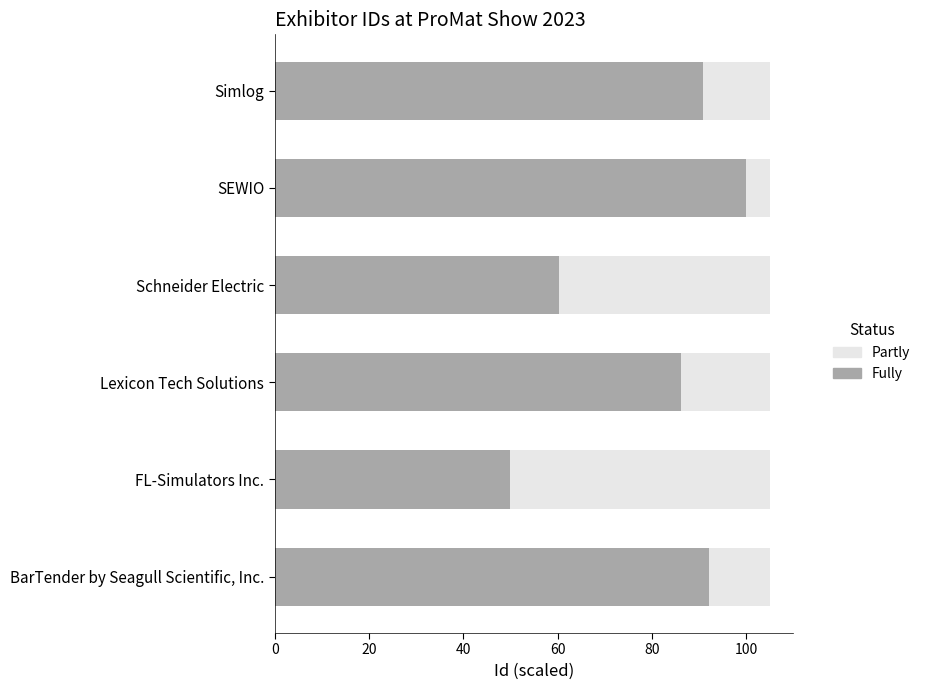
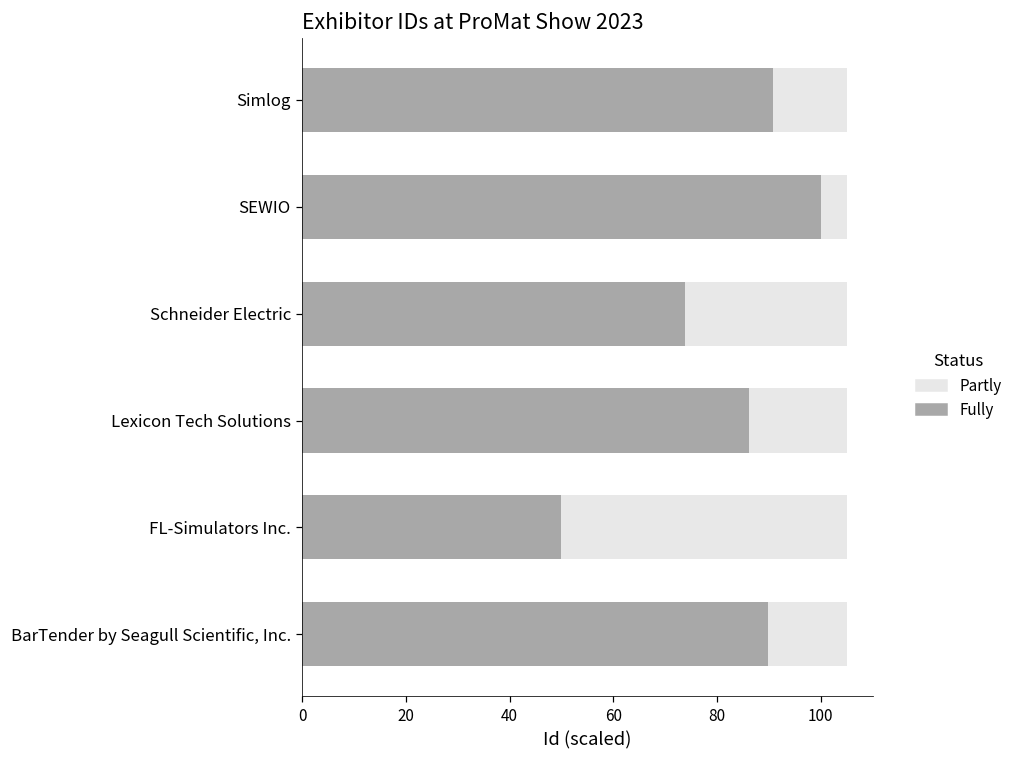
  {
    "Partly": {
      "Simlog": 105,
      "SEWIO": 105,
      "Schneider Electric": 105,
      "Lexicon Tech Solutions": 105,
      "FL-Simulators Inc.": 105,
      "BarTender by Seagull Scientific, Inc.": 105
    },
    "Fully": {
-     "Schneider Electric": 60,
-     "BarTender by Seagull Scientific, Inc.": 92
+     "Schneider Electric": 74,
+     "BarTender by Seagull Scientific, Inc.": 90
    }
  }
